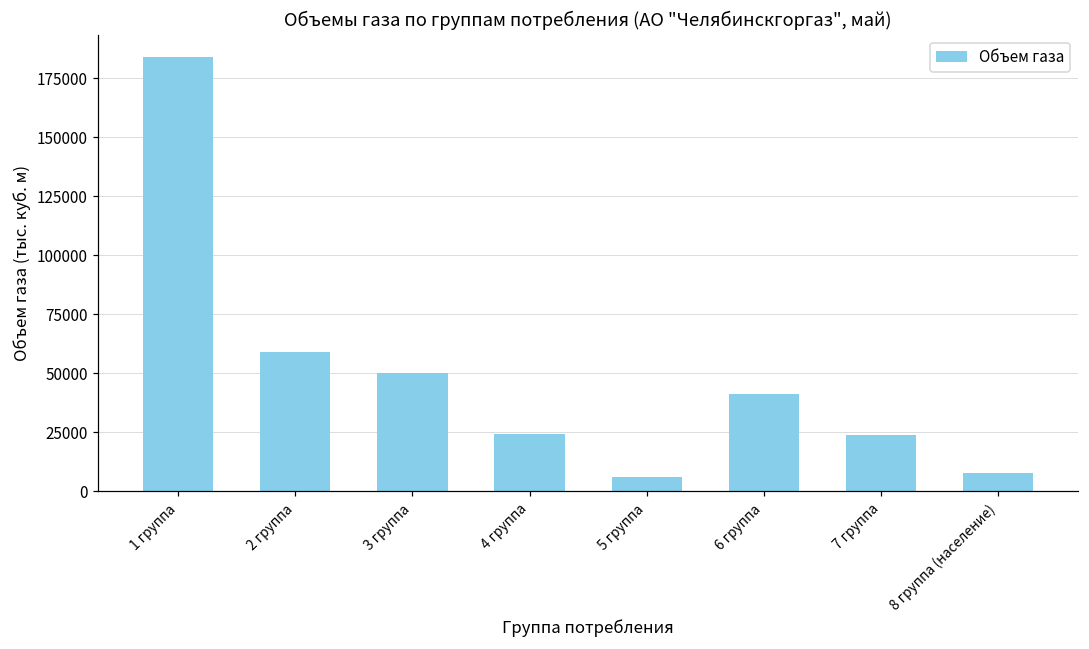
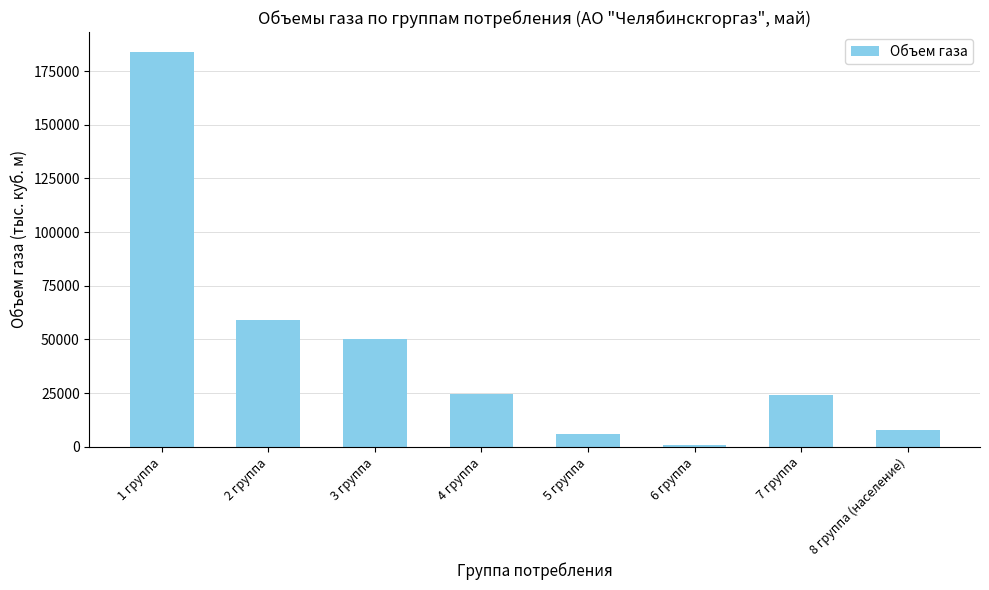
  {
    "1 группа": 184000,
    "2 группа": 59000,
    "3 группа": 50000,
    "4 группа": 24000,
    "5 группа": 6000,
-   "6 группа": 41000,
+   "6 группа": 1000,
    "7 группа": 24000,
    "8 группа (население)": 8000
  }
